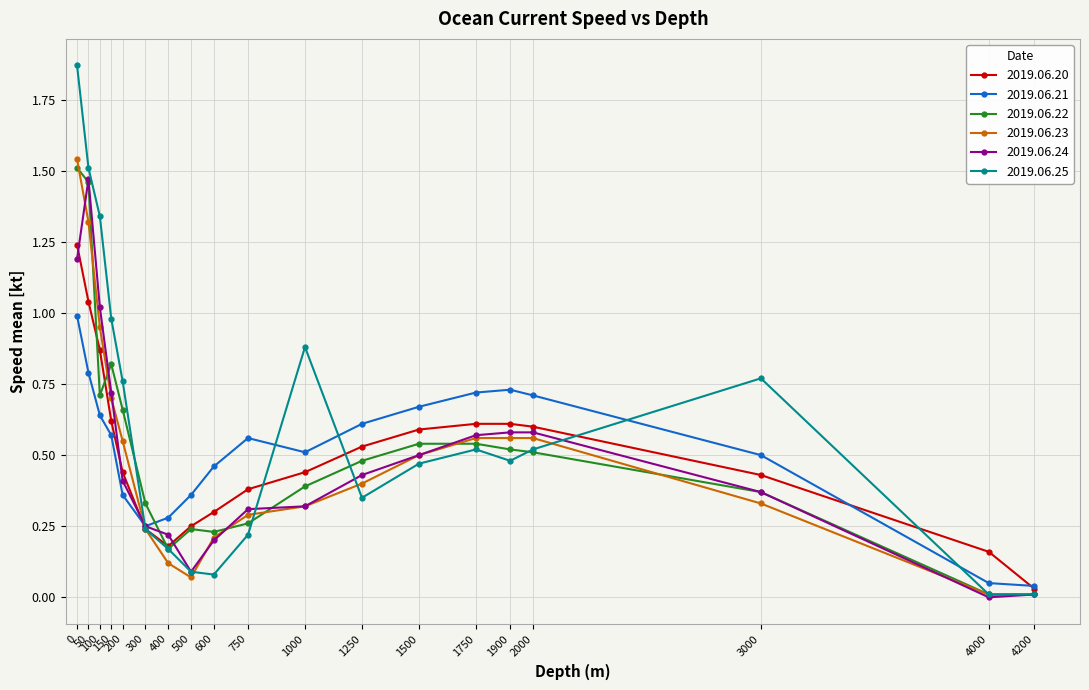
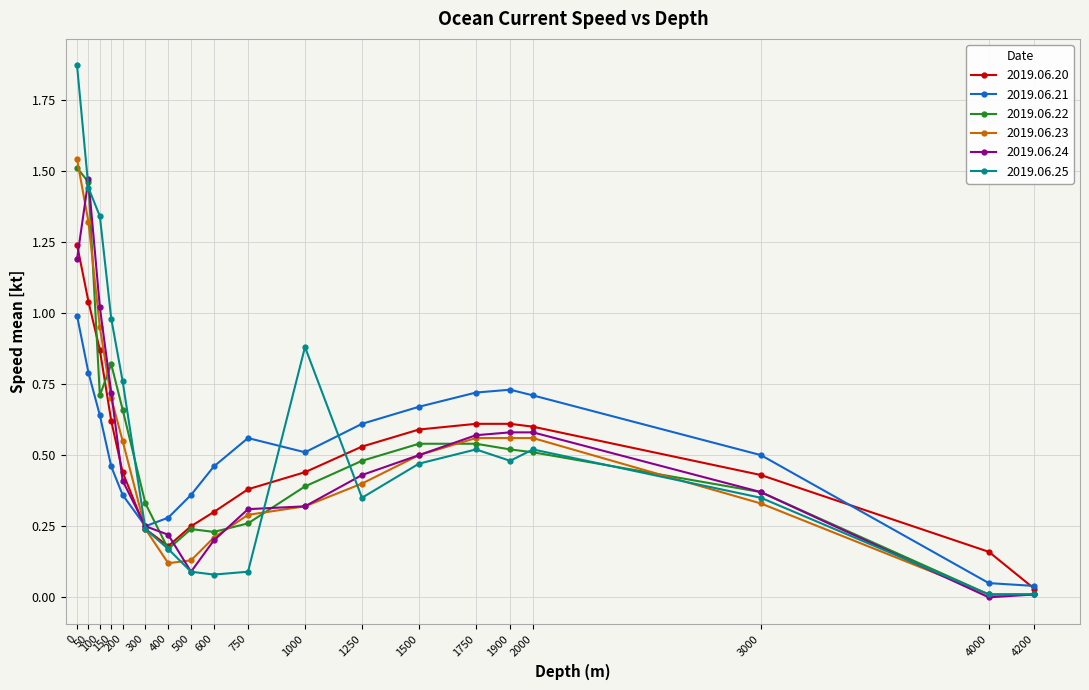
  {
    "2019.06.20": {
      "0": 1.24,
      "50": 1.04,
      "100": 0.87,
      "150": 0.62,
      "200": 0.44,
      "400": 0.18,
      "500": 0.25,
      "600": 0.30,
      "750": 0.38,
      "1000": 0.44,
      "1250": 0.53,
      "1500": 0.59,
      "1750": 0.61,
      "1900": 0.61,
      "2000": 0.60,
      "3000": 0.43,
      "4000": 0.16,
      "4200": 0.03
    },
    "2019.06.21": {
      "0": 0.99,
      "50": 0.79,
      "100": 0.64,
-     "150": 0.57,
+     "150": 0.46,
      "200": 0.36,
      "400": 0.28,
      "500": 0.36,
      "600": 0.46,
      "750": 0.56,
      "1000": 0.51,
      "1250": 0.61,
      "1500": 0.67,
      "1750": 0.72,
      "1900": 0.73,
      "2000": 0.71,
      "3000": 0.50,
      "4000": 0.05,
      "4200": 0.04
    },
    "2019.06.22": {
      "0": 1.51,
      "50": 1.46,
      "100": 0.71,
      "150": 0.82,
      "200": 0.66,
      "300": 0.33,
      "500": 0.24,
      "600": 0.23,
      "750": 0.26,
      "1000": 0.39,
      "1250": 0.48,
      "1500": 0.54,
      "1750": 0.54,
      "1900": 0.52,
      "2000": 0.51
    },
    "2019.06.23": {
      "0": 1.54,
      "50": 1.32,
      "100": 0.95,
      "150": 0.70,
      "200": 0.55,
      "400": 0.12,
-     "500": 0.07,
+     "500": 0.13,
      "600": 0.21,
      "750": 0.29,
      "1250": 0.40,
      "1750": 0.56,
      "1900": 0.56,
      "2000": 0.56,
      "3000": 0.33
    },
    "2019.06.24": {
      "0": 1.19,
      "50": 1.47,
      "100": 1.02,
      "150": 0.72,
      "200": 0.41,
      "400": 0.22,
      "600": 0.20,
      "750": 0.31,
      "1250": 0.43,
      "1750": 0.57,
      "1900": 0.58,
      "2000": 0.58,
      "4000": 0.00
    },
    "2019.06.25": {
      "0": 1.87,
-     "50": 1.51,
+     "50": 1.44,
      "100": 1.34,
      "150": 0.98,
      "200": 0.76,
      "600": 0.08,
-     "750": 0.22,
+     "750": 0.09,
      "1000": 0.88,
      "1250": 0.35,
      "1500": 0.47,
      "1750": 0.52,
      "1900": 0.48,
      "2000": 0.52,
-     "3000": 0.77
+     "3000": 0.35
    }
  }
